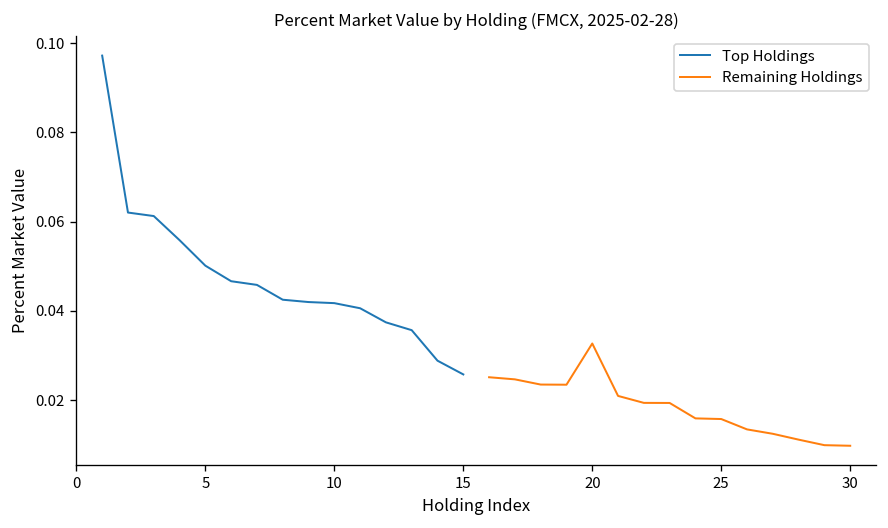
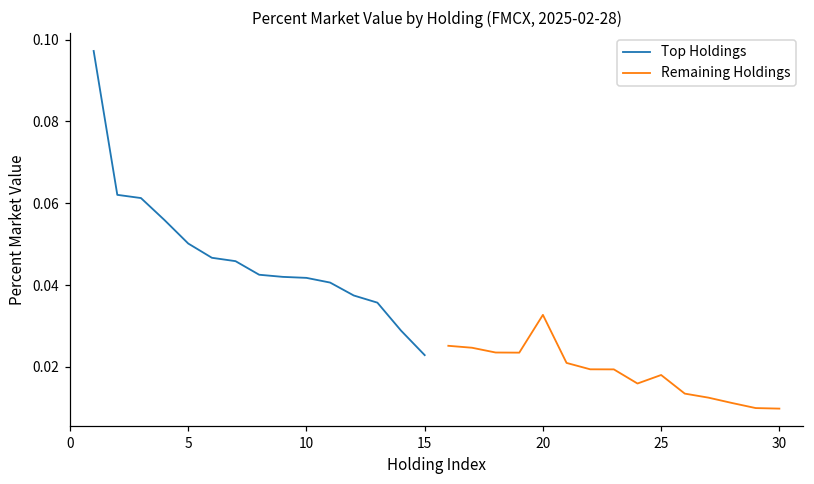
  {
    "Top Holdings": {
      "5": 0.050,
      "10": 0.042,
-     "15": 0.026
+     "15": 0.023
    },
    "Remaining Holdings": {
      "20": 0.033,
-     "25": 0.016,
+     "25": 0.018,
      "30": 0.010
    }
  }
